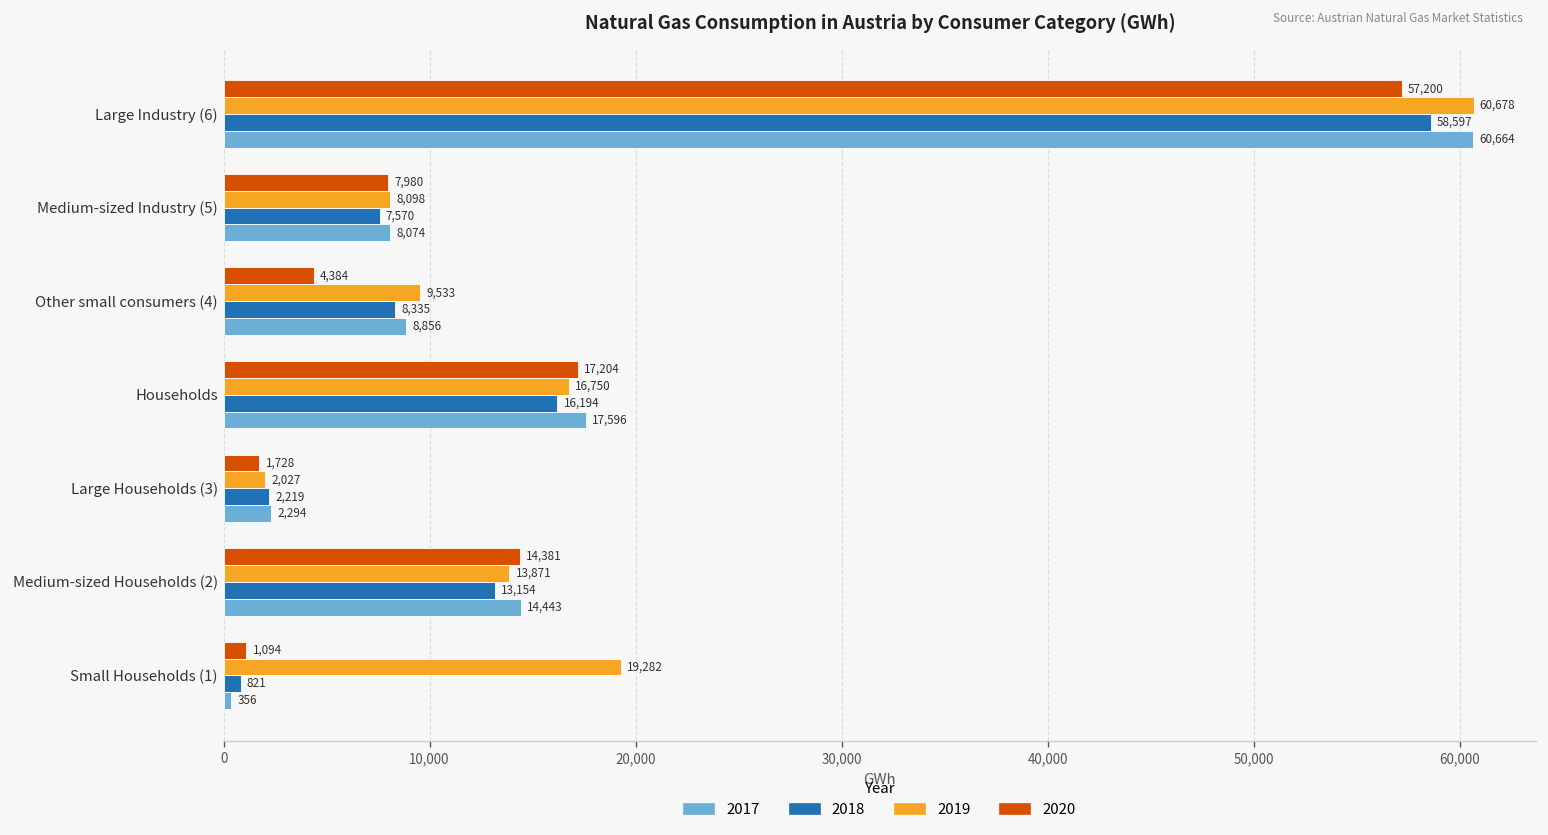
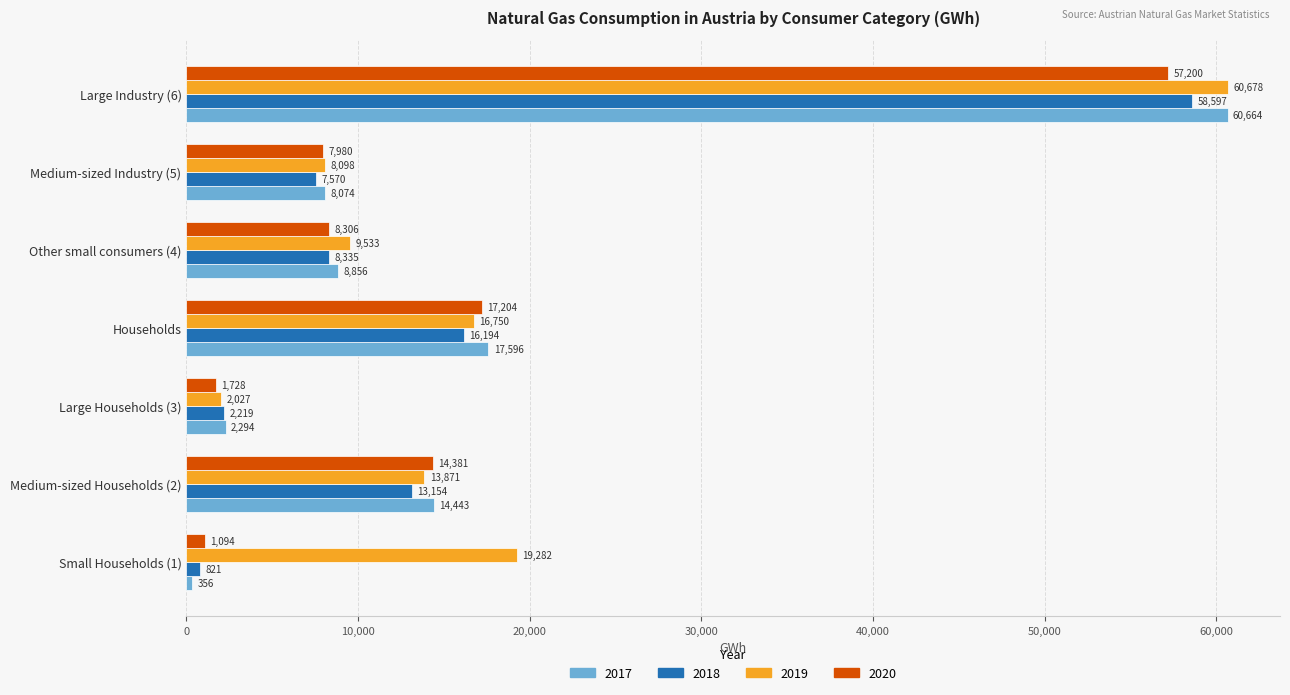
  {
    "2017": {
      "Large Industry (6)": "60,664",
      "Medium-sized Industry (5)": "8,074",
      "Other small consumers (4)": "8,856",
      "Households": "17,596",
      "Large Households (3)": "2,294",
      "Medium-sized Households (2)": "14,443",
      "Small Households (1)": "356"
    },
    "2018": {
      "Large Industry (6)": "58,597",
      "Medium-sized Industry (5)": "7,570",
      "Other small consumers (4)": "8,335",
      "Households": "16,194",
      "Large Households (3)": "2,219",
      "Medium-sized Households (2)": "13,154",
      "Small Households (1)": "821"
    },
    "2019": {
      "Large Industry (6)": "60,678",
      "Medium-sized Industry (5)": "8,098",
      "Other small consumers (4)": "9,533",
      "Households": "16,750",
      "Large Households (3)": "2,027",
      "Medium-sized Households (2)": "13,871",
      "Small Households (1)": "19,282"
    },
    "2020": {
      "Large Industry (6)": "57,200",
      "Medium-sized Industry (5)": "7,980",
-     "Other small consumers (4)": "4,384",
+     "Other small consumers (4)": "8,306",
      "Households": "17,204",
      "Large Households (3)": "1,728",
      "Medium-sized Households (2)": "14,381",
      "Small Households (1)": "1,094"
    }
  }
